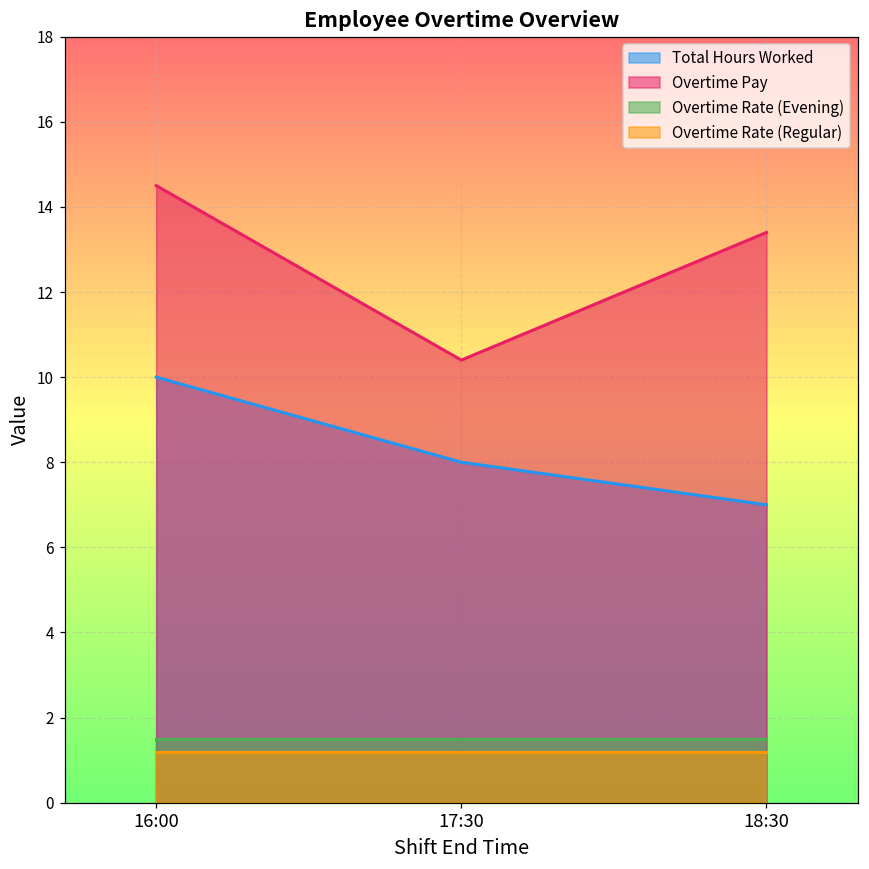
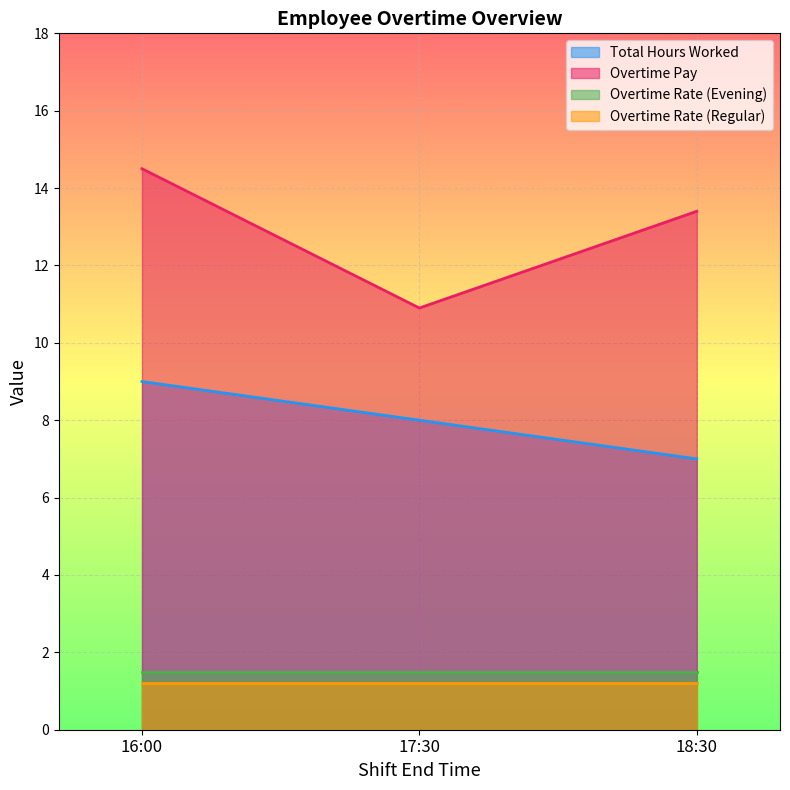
  {
    "Total Hours Worked": {
-     "16:00": 10,
+     "16:00": 9,
      "17:30": 8,
      "18:30": 7
    },
    "Overtime Pay": {
      "16:00": 14.5,
-     "17:30": 10.4,
+     "17:30": 10.9,
      "18:30": 13.4
    },
    "Overtime Rate (Evening)": {
      "16:00": 1.5,
      "17:30": 1.5,
      "18:30": 1.5
    },
    "Overtime Rate (Regular)": {
      "16:00": 1.2,
      "17:30": 1.2,
      "18:30": 1.2
    }
  }
